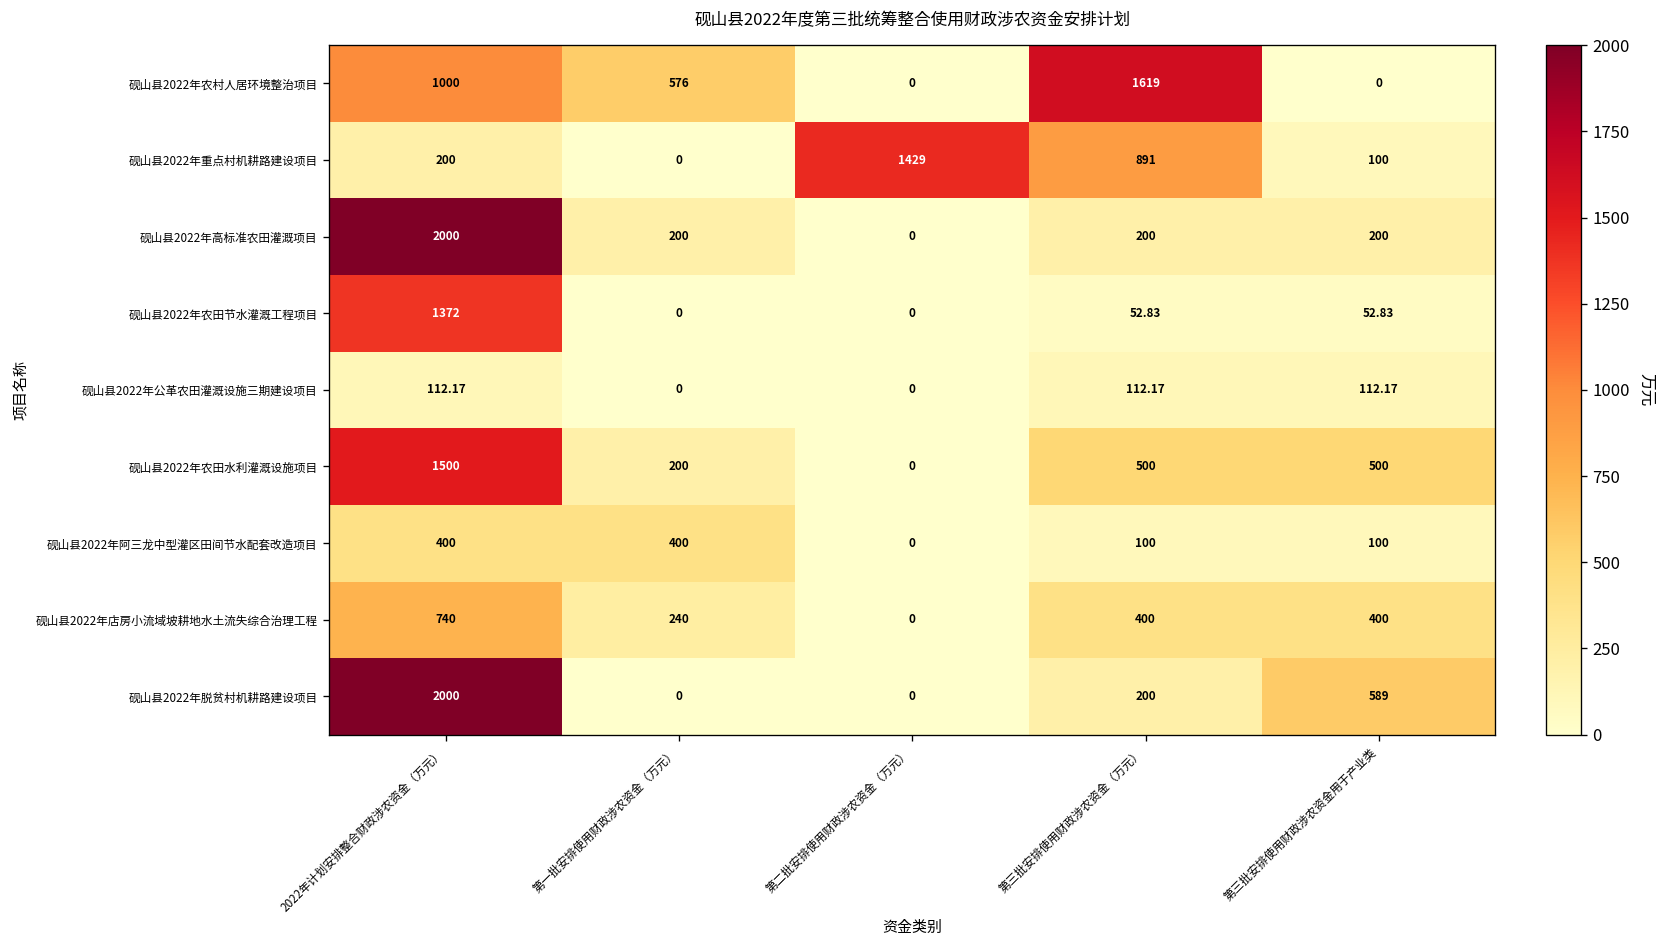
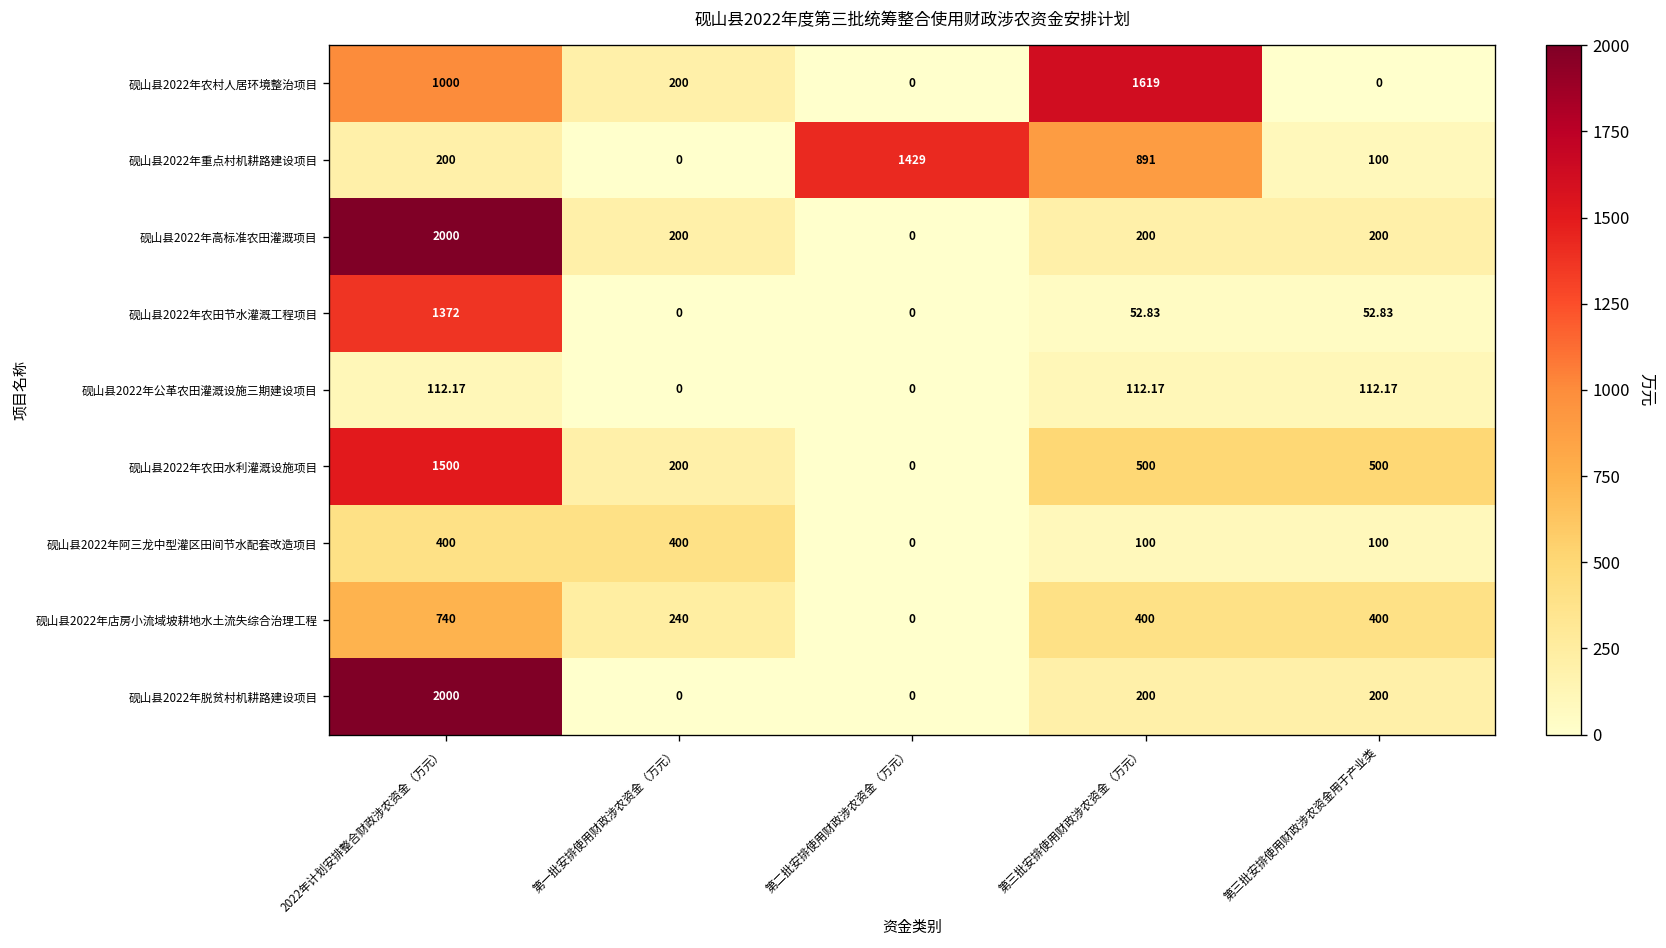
  {
    "砚山县2022年农村人居环境整治项目": {
      "2022年计划安排整合财政涉农资金（万元）": 1000,
-     "第一批安排使用财政涉农资金（万元）": 576,
+     "第一批安排使用财政涉农资金（万元）": 200,
      "第二批安排使用财政涉农资金（万元）": 0,
      "第三批安排使用财政涉农资金（万元）": 1619,
      "第三批安排使用财政涉农资金用于产业类": 0
    },
    "砚山县2022年重点村机耕路建设项目": {
      "2022年计划安排整合财政涉农资金（万元）": 200,
      "第一批安排使用财政涉农资金（万元）": 0,
      "第二批安排使用财政涉农资金（万元）": 1429,
      "第三批安排使用财政涉农资金（万元）": 891,
      "第三批安排使用财政涉农资金用于产业类": 100
    },
    "砚山县2022年高标准农田灌溉项目": {
      "2022年计划安排整合财政涉农资金（万元）": 2000,
      "第一批安排使用财政涉农资金（万元）": 200,
      "第二批安排使用财政涉农资金（万元）": 0,
      "第三批安排使用财政涉农资金（万元）": 200,
      "第三批安排使用财政涉农资金用于产业类": 200
    },
    "砚山县2022年农田节水灌溉工程项目": {
      "2022年计划安排整合财政涉农资金（万元）": 1372,
      "第一批安排使用财政涉农资金（万元）": 0,
      "第二批安排使用财政涉农资金（万元）": 0,
      "第三批安排使用财政涉农资金（万元）": 52.83,
      "第三批安排使用财政涉农资金用于产业类": 52.83
    },
    "砚山县2022年公革农田灌溉设施三期建设项目": {
      "2022年计划安排整合财政涉农资金（万元）": 112.17,
      "第一批安排使用财政涉农资金（万元）": 0,
      "第二批安排使用财政涉农资金（万元）": 0,
      "第三批安排使用财政涉农资金（万元）": 112.17,
      "第三批安排使用财政涉农资金用于产业类": 112.17
    },
    "砚山县2022年农田水利灌溉设施项目": {
      "2022年计划安排整合财政涉农资金（万元）": 1500,
      "第一批安排使用财政涉农资金（万元）": 200,
      "第二批安排使用财政涉农资金（万元）": 0,
      "第三批安排使用财政涉农资金（万元）": 500,
      "第三批安排使用财政涉农资金用于产业类": 500
    },
    "砚山县2022年阿三龙中型灌区田间节水配套改造项目": {
      "2022年计划安排整合财政涉农资金（万元）": 400,
      "第一批安排使用财政涉农资金（万元）": 400,
      "第二批安排使用财政涉农资金（万元）": 0,
      "第三批安排使用财政涉农资金（万元）": 100,
      "第三批安排使用财政涉农资金用于产业类": 100
    },
    "砚山县2022年店房小流域坡耕地水土流失综合治理工程": {
      "2022年计划安排整合财政涉农资金（万元）": 740,
      "第一批安排使用财政涉农资金（万元）": 240,
      "第二批安排使用财政涉农资金（万元）": 0,
      "第三批安排使用财政涉农资金（万元）": 400,
      "第三批安排使用财政涉农资金用于产业类": 400
    },
    "砚山县2022年脱贫村机耕路建设项目": {
      "2022年计划安排整合财政涉农资金（万元）": 2000,
      "第一批安排使用财政涉农资金（万元）": 0,
      "第二批安排使用财政涉农资金（万元）": 0,
      "第三批安排使用财政涉农资金（万元）": 200,
-     "第三批安排使用财政涉农资金用于产业类": 589
+     "第三批安排使用财政涉农资金用于产业类": 200
    }
  }
